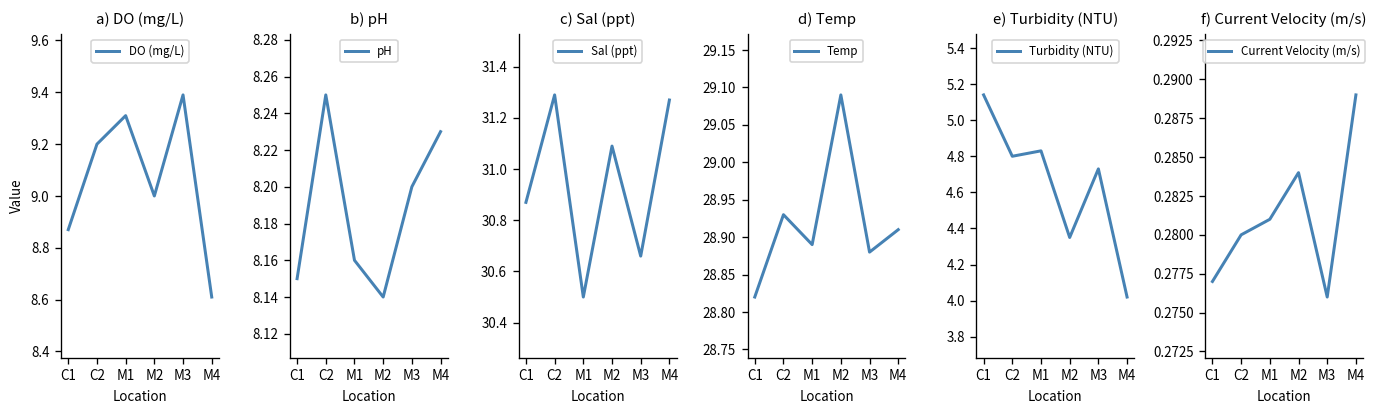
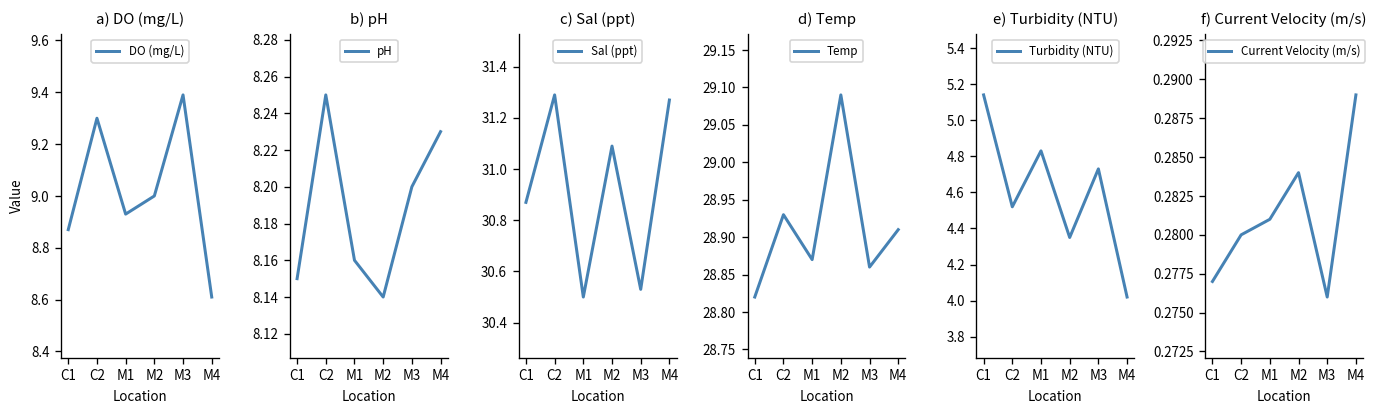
  {
    "a) DO (mg/L)": {
      "C1": 8.87,
-     "C2": 9.2,
-     "M1": 9.31,
+     "C2": 9.3,
+     "M1": 8.93,
      "M2": 9.00,
      "M3": 9.39,
      "M4": 8.61
    },
    "b) pH": {
      "C1": 8.150,
      "C2": 8.250,
      "M1": 8.160,
      "M2": 8.140,
      "M3": 8.200,
      "M4": 8.230
    },
    "c) Sal (ppt)": {
      "C1": 30.87,
      "C2": 31.29,
      "M1": 30.50,
      "M2": 31.09,
-     "M3": 30.66,
+     "M3": 30.53,
      "M4": 31.27
    },
    "d) Temp": {
      "C1": 28.82,
      "C2": 28.93,
-     "M1": 28.89,
+     "M1": 28.87,
      "M2": 29.09,
-     "M3": 28.88,
+     "M3": 28.86,
      "M4": 28.91
    },
    "e) Turbidity (NTU)": {
      "C1": 5.14,
-     "C2": 4.80,
+     "C2": 4.52,
      "M1": 4.83,
      "M2": 4.35,
      "M3": 4.73,
      "M4": 4.02
    },
    "f) Current Velocity (m/s)": {
      "C1": 0.2770,
      "C2": 0.2800,
      "M1": 0.2810,
      "M2": 0.2840,
      "M3": 0.2760,
      "M4": 0.2890
    }
  }
